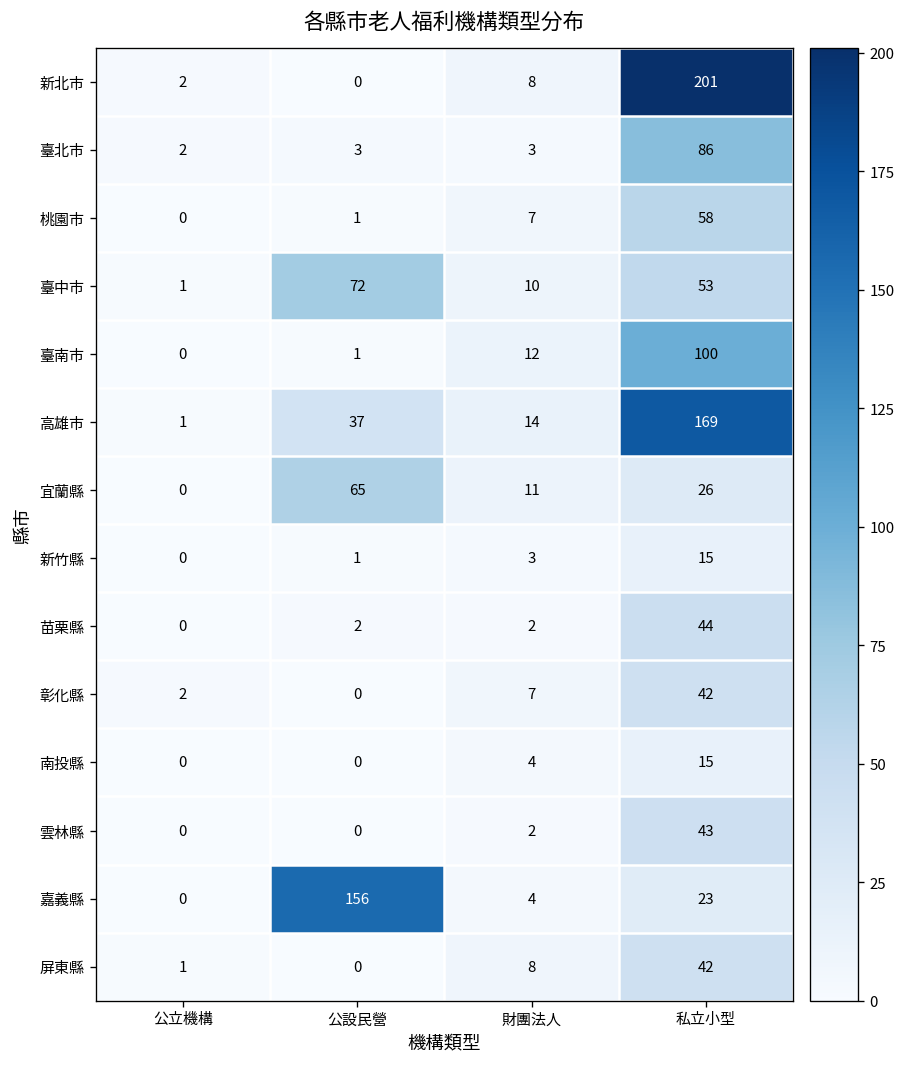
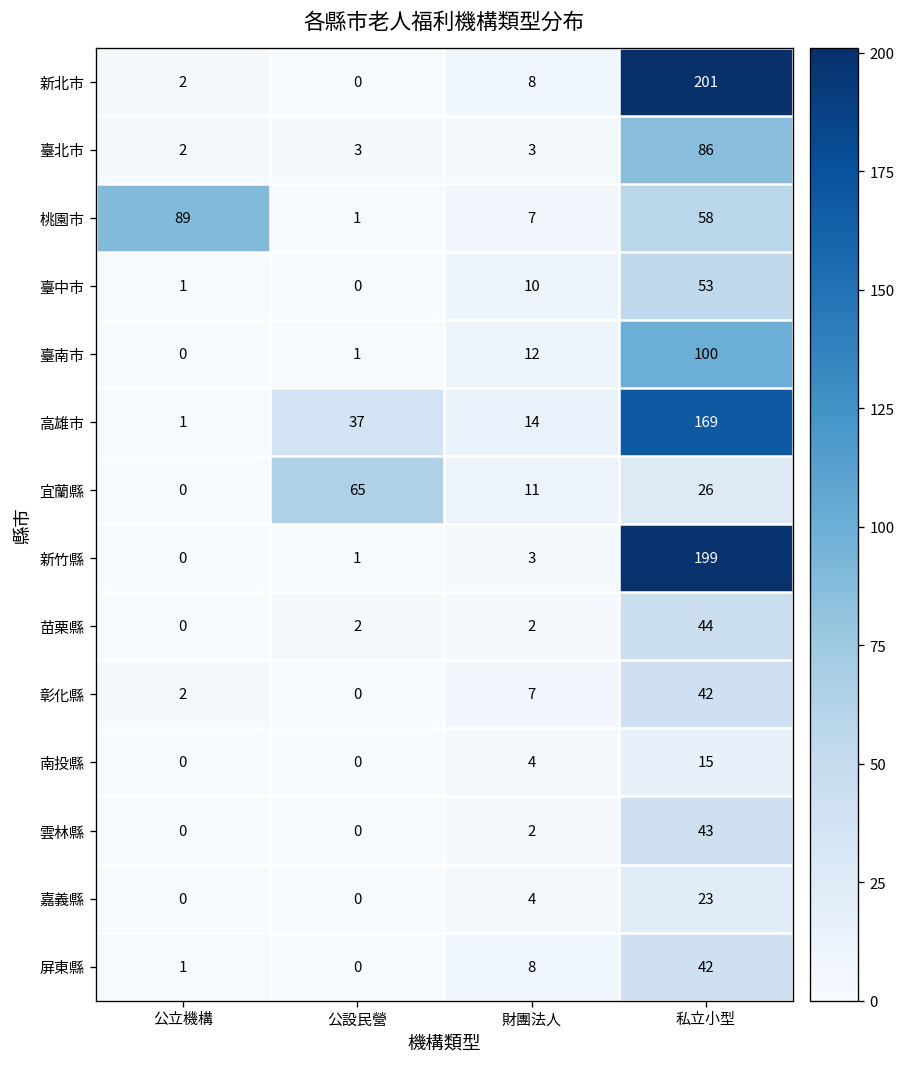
  {
    "新北市": {
      "公立機構": 2,
      "公設民營": 0,
      "財團法人": 8,
      "私立小型": 201
    },
    "臺北市": {
      "公立機構": 2,
      "公設民營": 3,
      "財團法人": 3,
      "私立小型": 86
    },
    "桃園市": {
-     "公立機構": 0,
+     "公立機構": 89,
      "公設民營": 1,
      "財團法人": 7,
      "私立小型": 58
    },
    "臺中市": {
      "公立機構": 1,
-     "公設民營": 72,
+     "公設民營": 0,
      "財團法人": 10,
      "私立小型": 53
    },
    "臺南市": {
      "公立機構": 0,
      "公設民營": 1,
      "財團法人": 12,
      "私立小型": 100
    },
    "高雄市": {
      "公立機構": 1,
      "公設民營": 37,
      "財團法人": 14,
      "私立小型": 169
    },
    "宜蘭縣": {
      "公立機構": 0,
      "公設民營": 65,
      "財團法人": 11,
      "私立小型": 26
    },
    "新竹縣": {
      "公立機構": 0,
      "公設民營": 1,
      "財團法人": 3,
-     "私立小型": 15
+     "私立小型": 199
    },
    "苗栗縣": {
      "公立機構": 0,
      "公設民營": 2,
      "財團法人": 2,
      "私立小型": 44
    },
    "彰化縣": {
      "公立機構": 2,
      "公設民營": 0,
      "財團法人": 7,
      "私立小型": 42
    },
    "南投縣": {
      "公立機構": 0,
      "公設民營": 0,
      "財團法人": 4,
      "私立小型": 15
    },
    "雲林縣": {
      "公立機構": 0,
      "公設民營": 0,
      "財團法人": 2,
      "私立小型": 43
    },
    "嘉義縣": {
      "公立機構": 0,
-     "公設民營": 156,
+     "公設民營": 0,
      "財團法人": 4,
      "私立小型": 23
    },
    "屏東縣": {
      "公立機構": 1,
      "公設民營": 0,
      "財團法人": 8,
      "私立小型": 42
    }
  }
